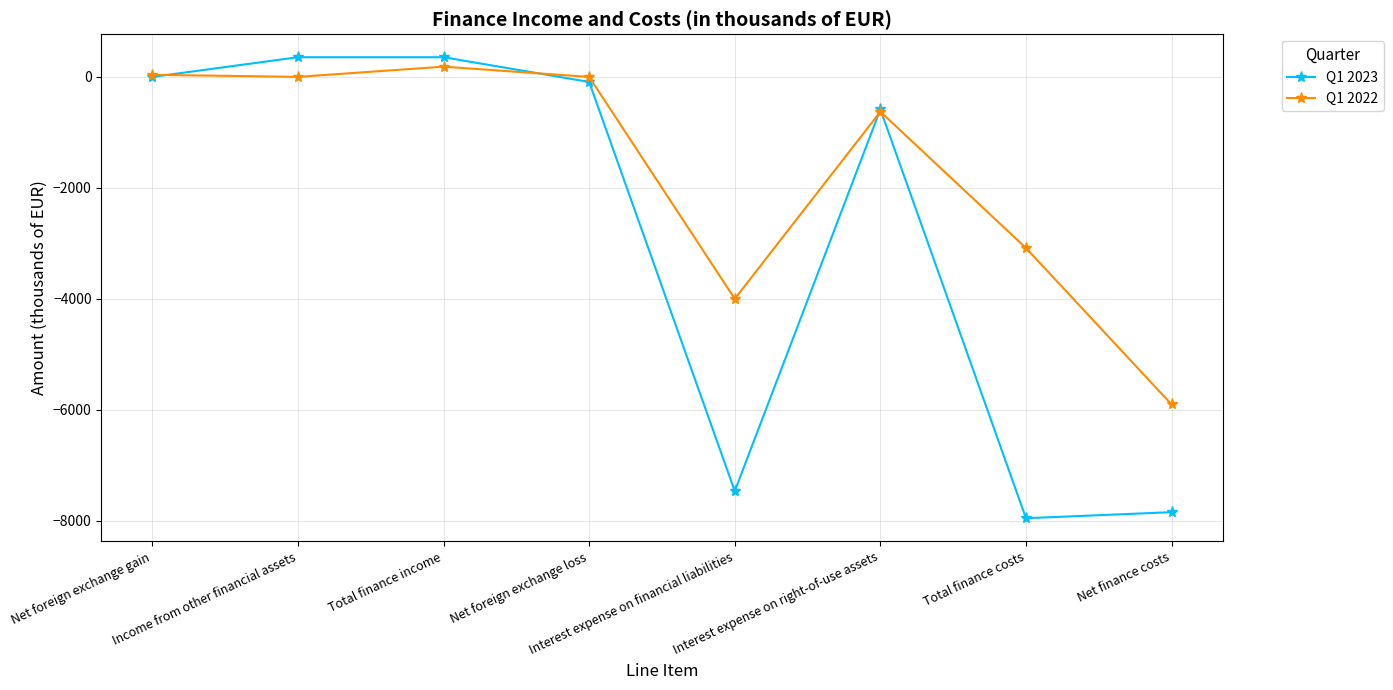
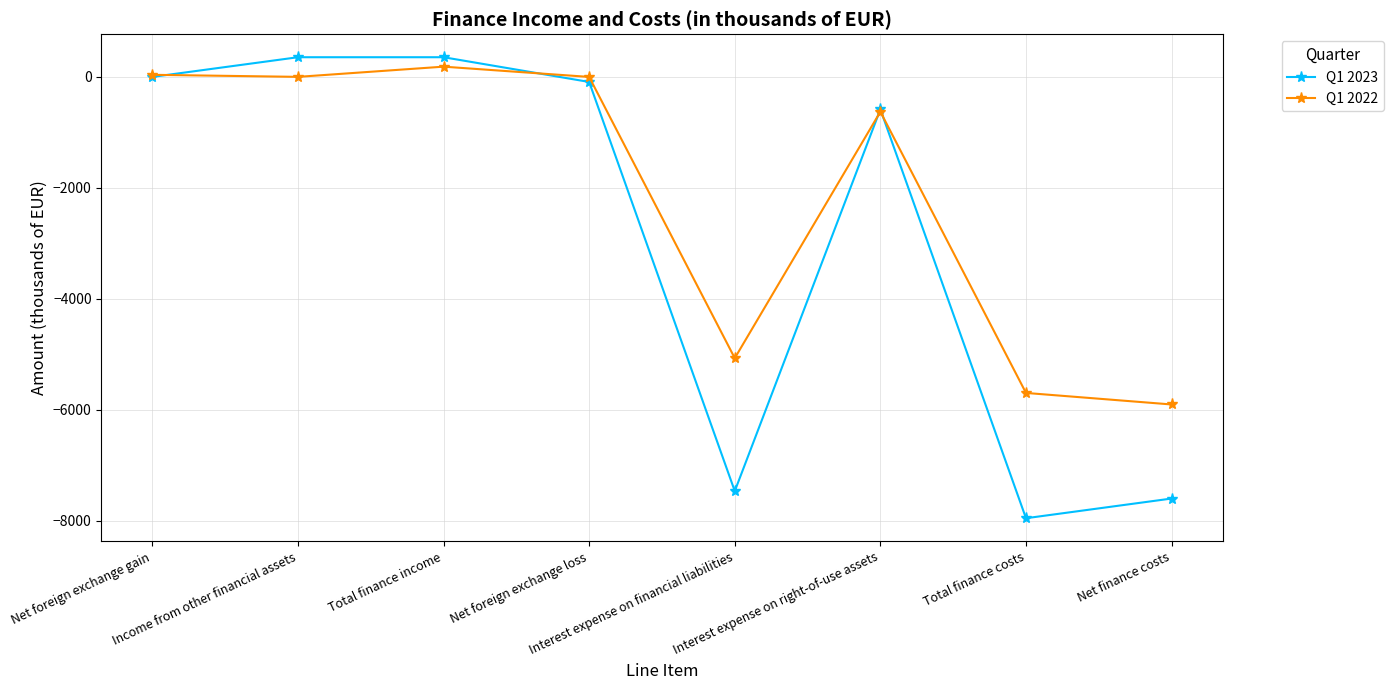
  {
    "Q1 2023": {
      "Income from other financial assets": 400,
      "Total finance income": 400,
      "Net foreign exchange loss": -100,
      "Interest expense on financial liabilities": -7500,
      "Total finance costs": -8000,
-     "Net finance costs": -7800
+     "Net finance costs": -7600
    },
    "Q1 2022": {
      "Income from other financial assets": 0,
      "Total finance income": 200,
      "Net foreign exchange loss": 0,
-     "Interest expense on financial liabilities": -4000,
-     "Total finance costs": -3100,
+     "Interest expense on financial liabilities": -5100,
+     "Total finance costs": -5700,
      "Net finance costs": -5900
    }
  }
